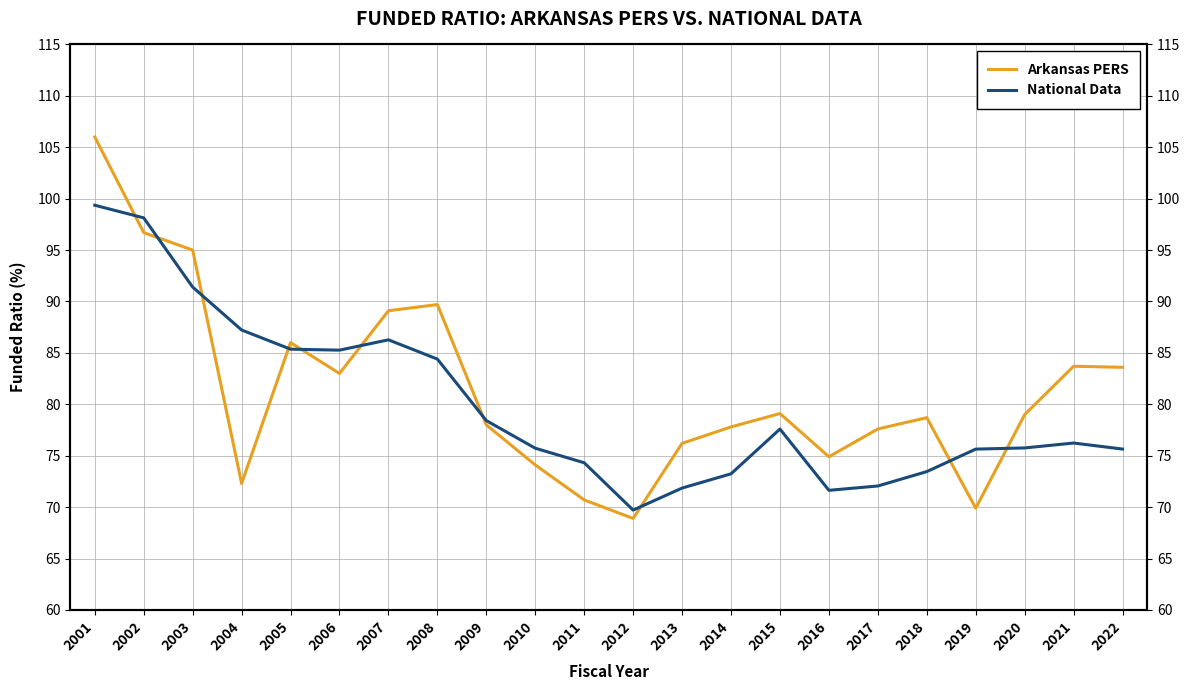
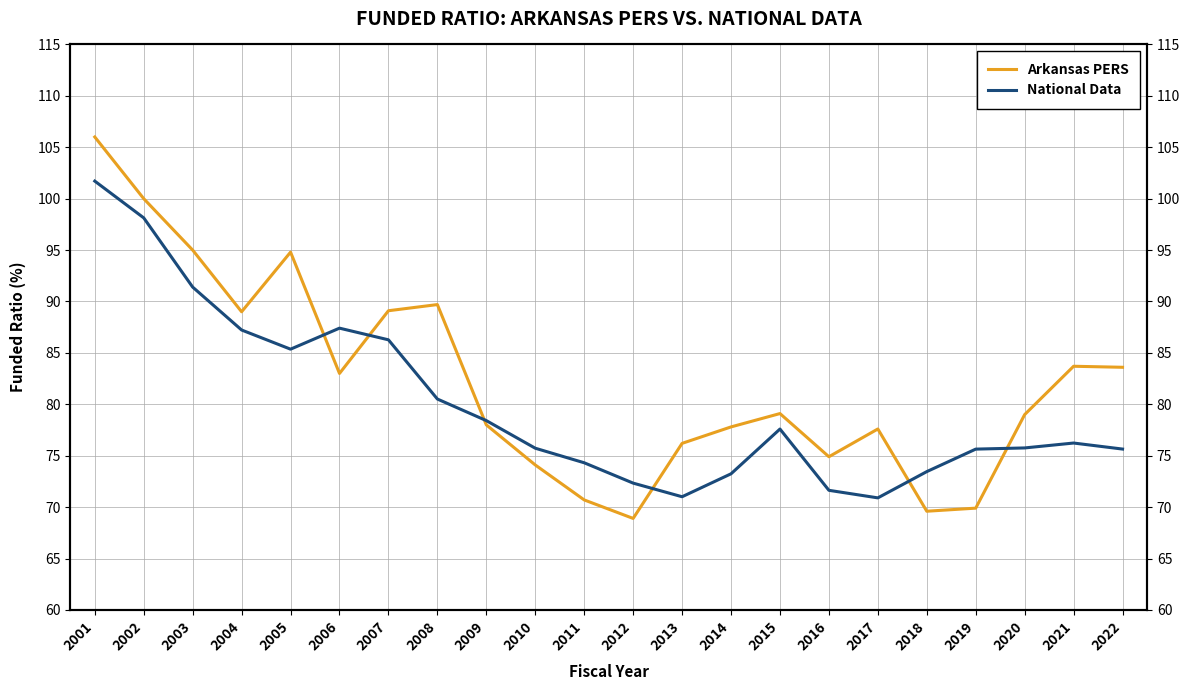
  {
    "Arkansas PERS": {
      "2001": 106.0,
-     "2002": 96.7,
+     "2002": 100.0,
      "2003": 95.0,
-     "2004": 72.3,
-     "2005": 86.0,
+     "2004": 89.0,
+     "2005": 94.8,
      "2006": 83.0,
      "2007": 89.1,
      "2008": 89.7,
      "2009": 78.0,
      "2010": 74.1,
      "2011": 70.7,
      "2012": 68.9,
      "2013": 76.2,
      "2014": 77.8,
      "2015": 79.1,
      "2016": 74.9,
      "2017": 77.6,
-     "2018": 78.7,
+     "2018": 69.6,
      "2019": 69.9,
      "2020": 79.0,
      "2021": 83.7,
      "2022": 83.6
    },
    "National Data": {
-     "2001": 99.4,
+     "2001": 101.7,
      "2002": 98.1,
      "2003": 91.4,
      "2004": 87.2,
      "2005": 85.4,
-     "2006": 85.3,
+     "2006": 87.4,
      "2007": 86.3,
-     "2008": 84.4,
+     "2008": 80.5,
      "2009": 78.4,
      "2010": 75.7,
      "2011": 74.3,
-     "2012": 69.7,
-     "2013": 71.9,
+     "2012": 72.3,
+     "2013": 71.0,
      "2014": 73.2,
      "2015": 77.6,
      "2016": 71.6,
-     "2017": 72.1,
+     "2017": 70.9,
      "2018": 73.5,
      "2019": 75.6,
      "2020": 75.8,
      "2021": 76.2,
      "2022": 75.6
    }
  }
